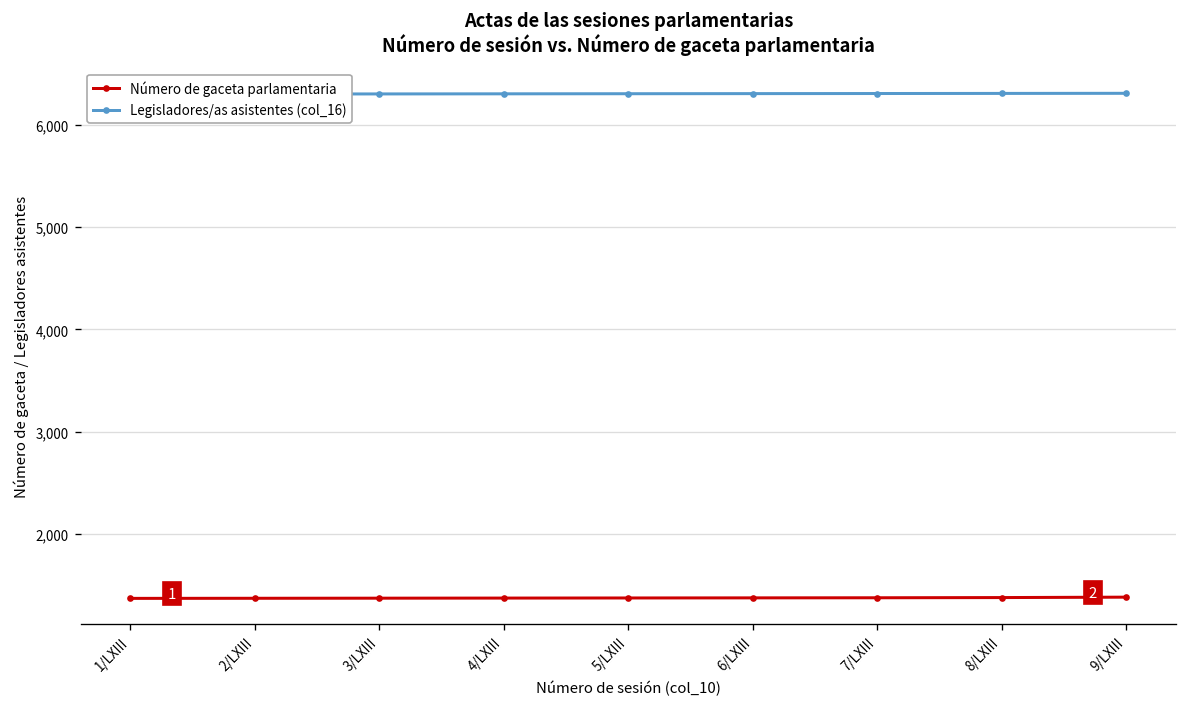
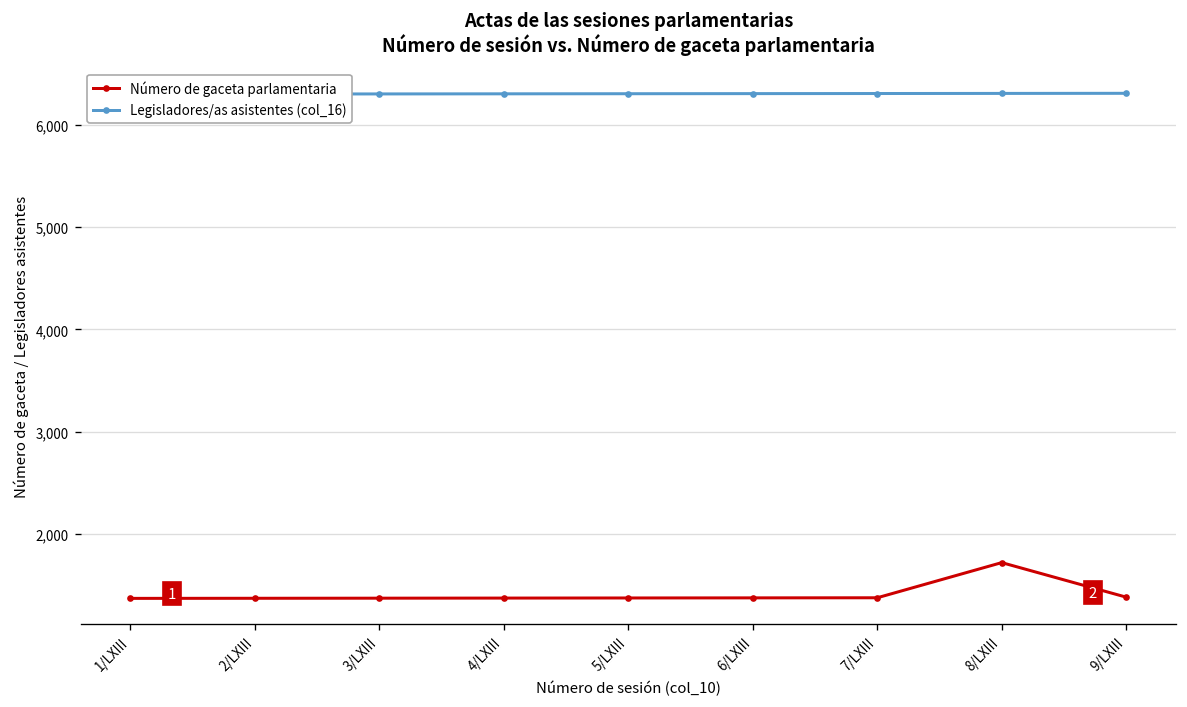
  {
    "Número de gaceta parlamentaria": {
      "1/LXIII": "1,400",
      "2/LXIII": "1,400",
      "3/LXIII": "1,400",
      "4/LXIII": "1,400",
      "5/LXIII": "1,400",
      "6/LXIII": "1,400",
      "7/LXIII": "1,400",
-     "8/LXIII": "1,400"
+     "8/LXIII": "1,700"
    },
    "Legisladores/as asistentes (col_16)": {
      "3/LXIII": "6,300",
      "4/LXIII": "6,300",
      "5/LXIII": "6,300",
      "6/LXIII": "6,300",
      "7/LXIII": "6,300",
      "8/LXIII": "6,300",
      "9/LXIII": "6,300"
    }
  }
